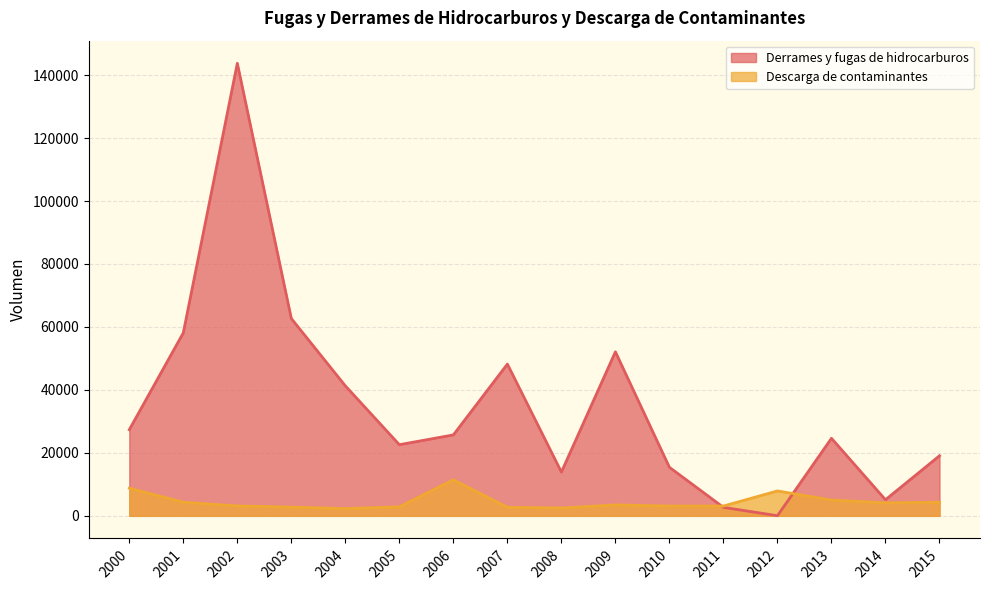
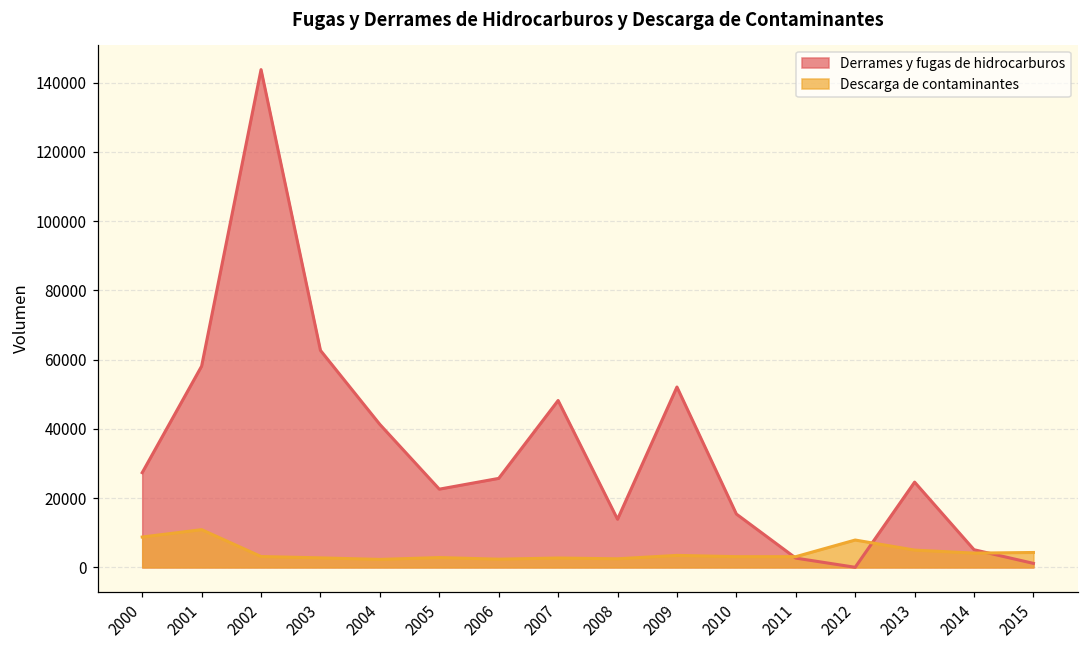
  {
    "Derrames y fugas de hidrocarburos": {
      "2000": 27000,
      "2001": 58000,
      "2002": 144000,
      "2003": 63000,
      "2004": 41000,
      "2005": 23000,
      "2006": 26000,
      "2007": 48000,
      "2008": 14000,
      "2009": 52000,
      "2010": 15000,
      "2012": 0,
      "2013": 25000,
      "2014": 5000,
-     "2015": 19000
+     "2015": 1000
    },
    "Descarga de contaminantes": {
      "2000": 9000,
-     "2001": 4000,
+     "2001": 11000,
      "2002": 3000,
      "2003": 3000,
      "2004": 2000,
      "2005": 3000,
-     "2006": 11000,
+     "2006": 2000,
      "2007": 3000,
      "2008": 2000,
      "2009": 3000,
      "2010": 3000,
      "2012": 8000,
      "2013": 5000,
      "2014": 4000,
      "2015": 4000
    }
  }
